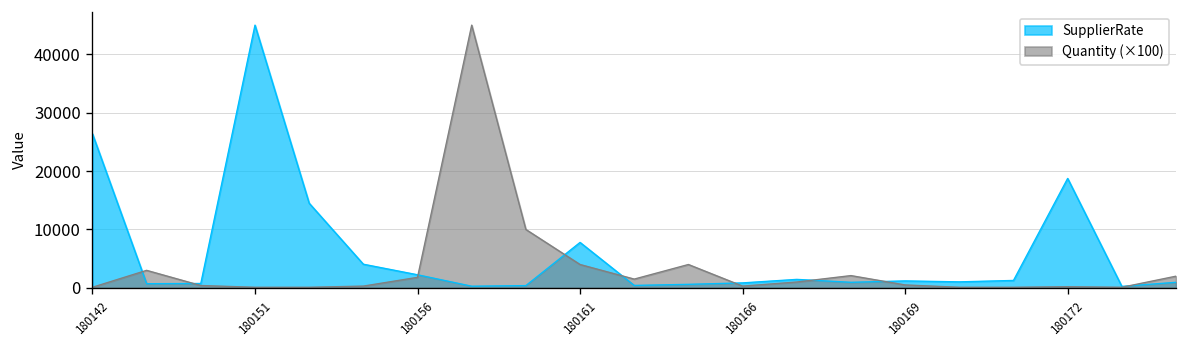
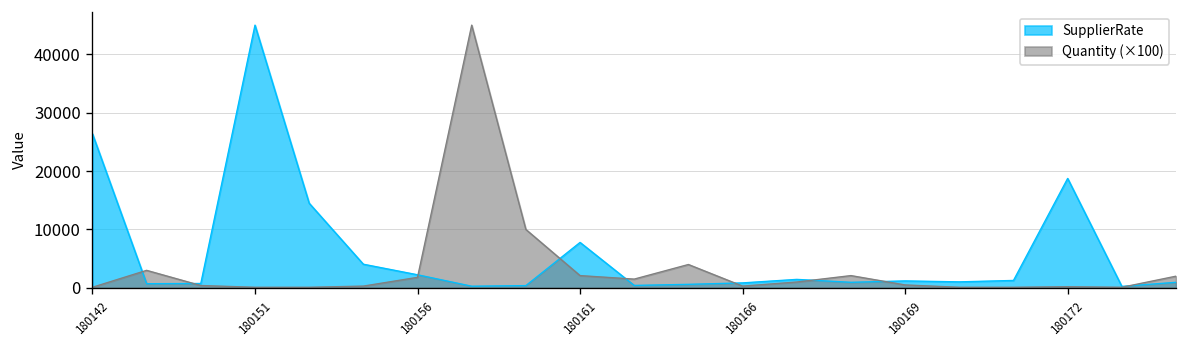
  {
    "SupplierRate": {
      "180142": 26000,
      "180151": 45000,
      "180161": 8000,
      "180166": 1000,
      "180169": 1000,
      "180172": 19000
    },
    "Quantity (×100)": {
      "180142": 0,
      "180151": 0,
-     "180161": 4000,
+     "180161": 2000,
      "180166": 0,
      "180169": 1000,
      "180172": 0
    }
  }
